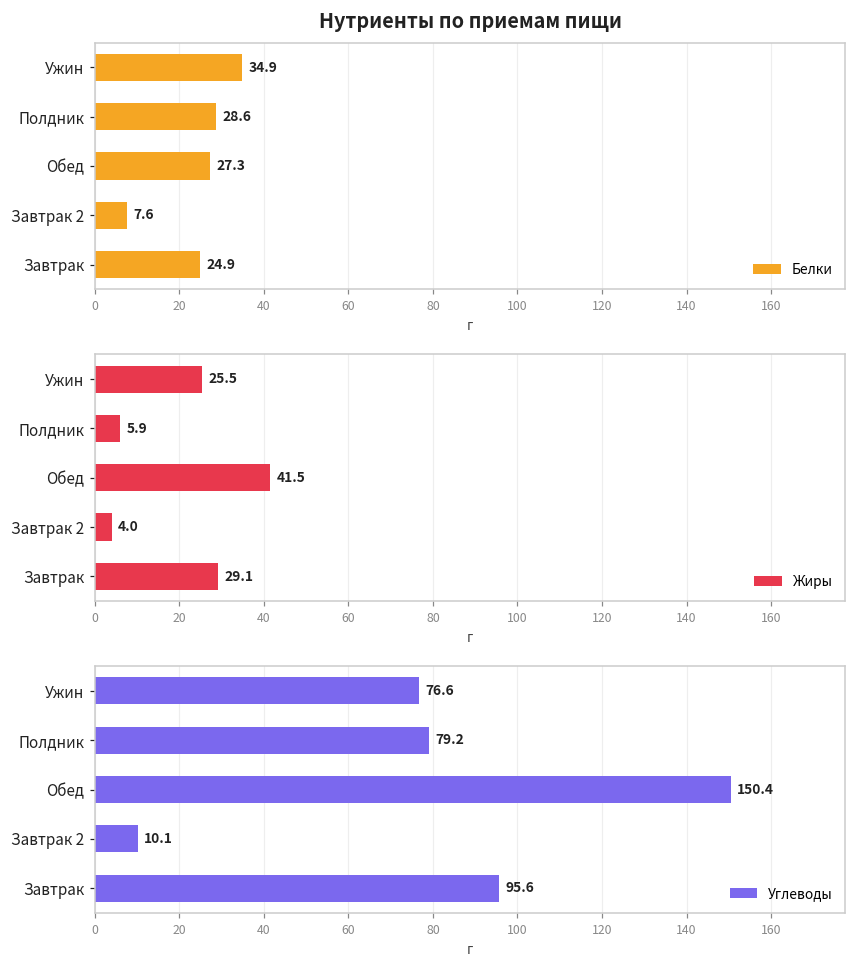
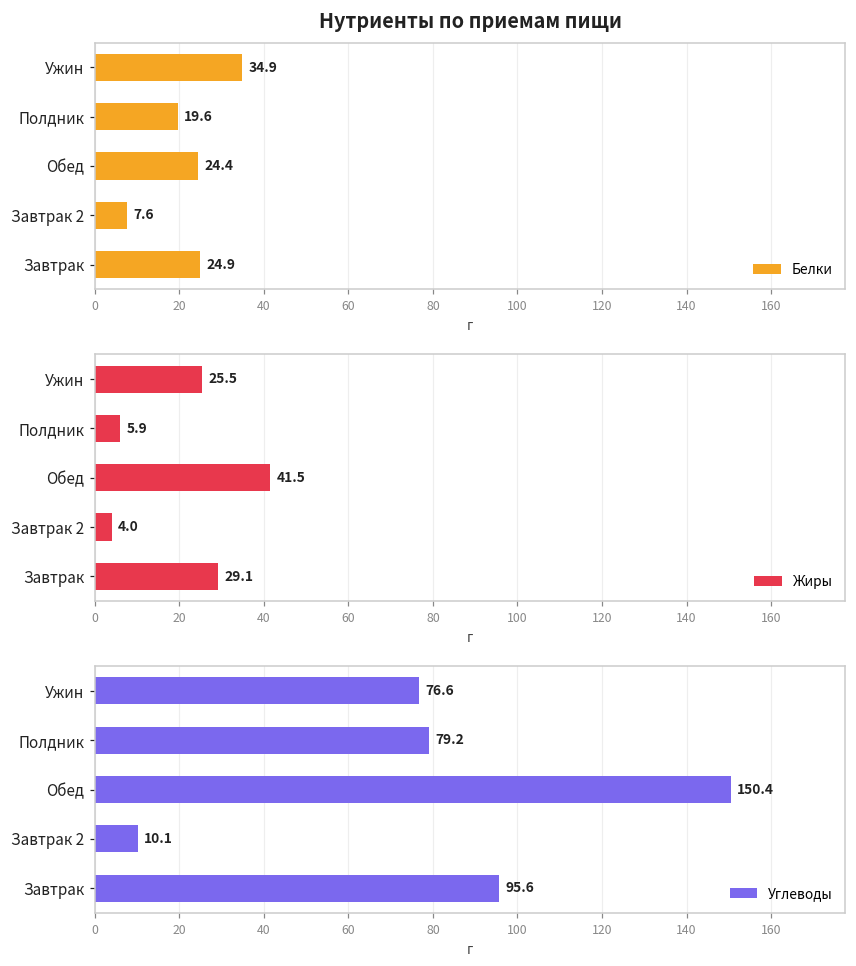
  {
    "Нутриенты по приемам пищи": {
      "Ужин": 34.9,
-     "Полдник": 28.6,
-     "Обед": 27.3,
+     "Полдник": 19.6,
+     "Обед": 24.4,
      "Завтрак 2": 7.6,
      "Завтрак": 24.9
    }
  }
